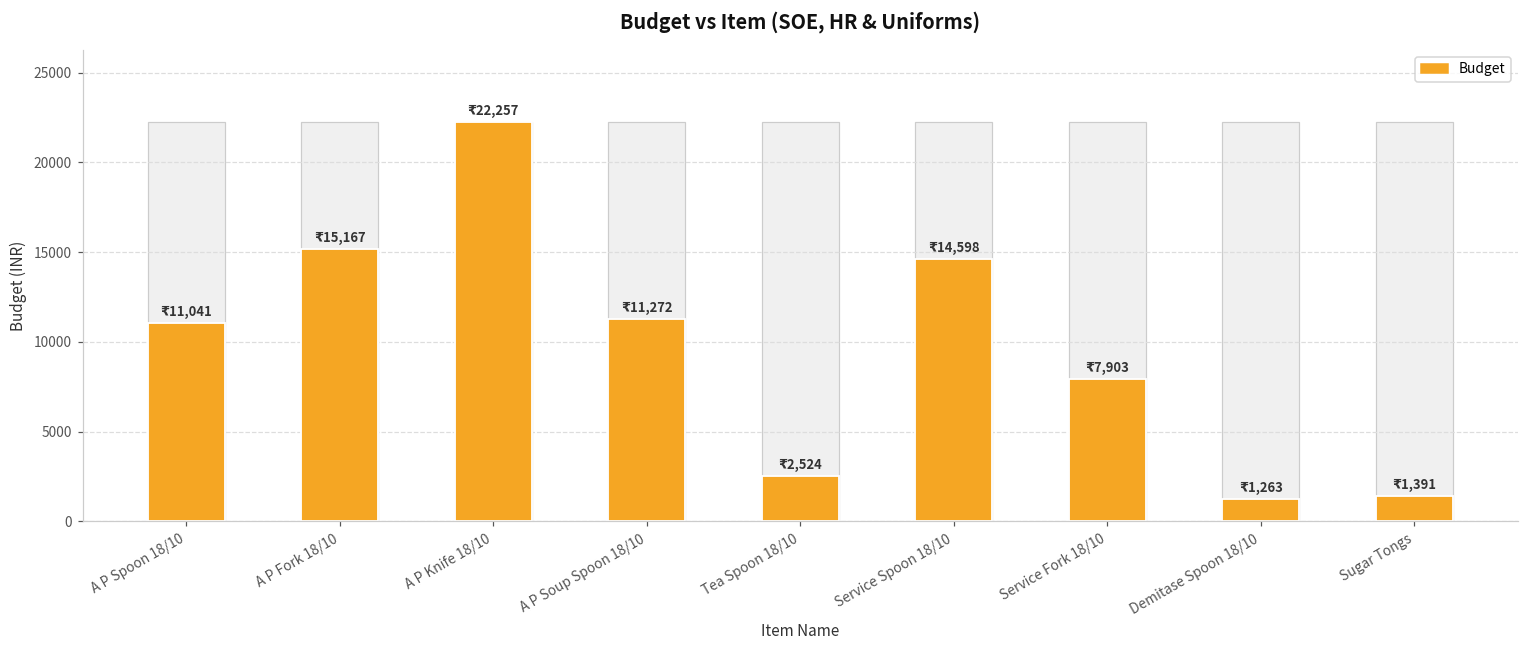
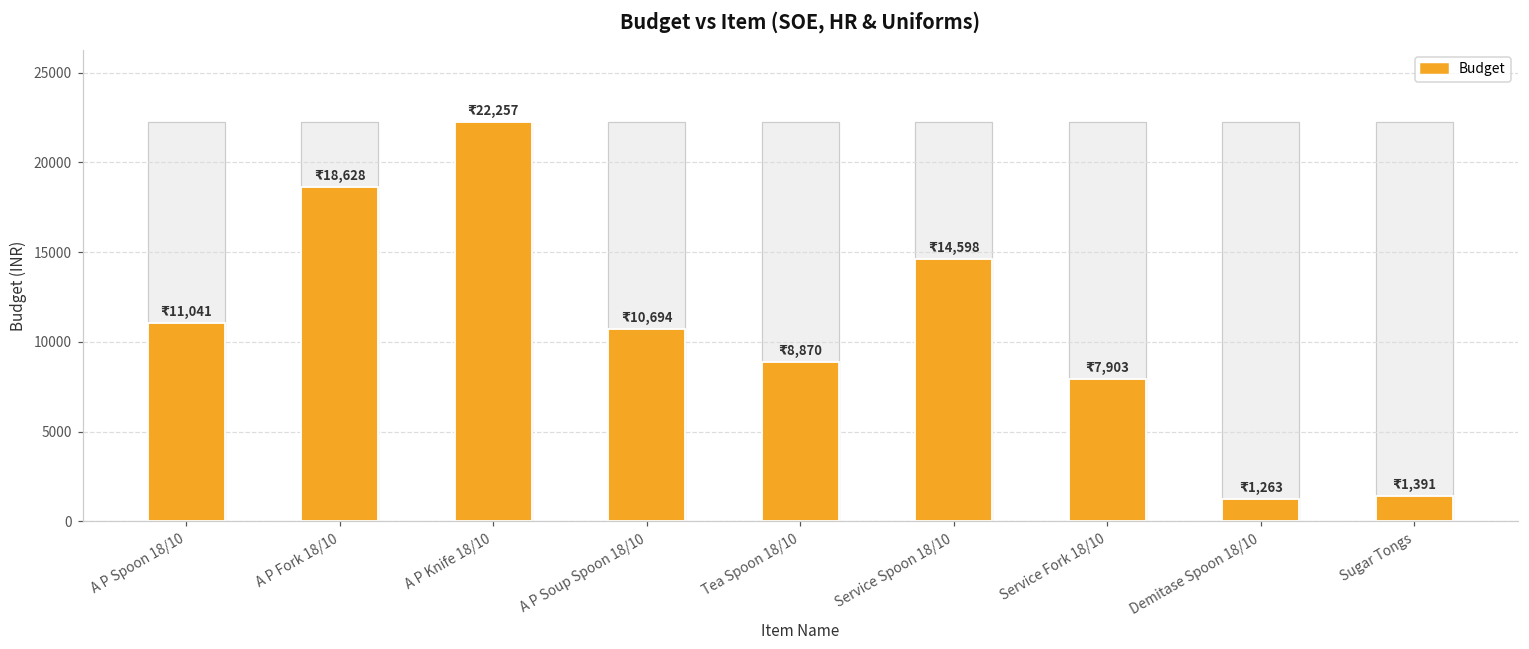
  {
    "Budget": {
-     "A P Fork 18/10": "15,167",
+     "A P Fork 18/10": "18,628",
      "A P Knife 18/10": "22,257",
-     "A P Soup Spoon 18/10": "11,272",
-     "Tea Spoon 18/10": "2,524"
+     "A P Soup Spoon 18/10": "10,694",
+     "Tea Spoon 18/10": "8,870"
    }
  }
